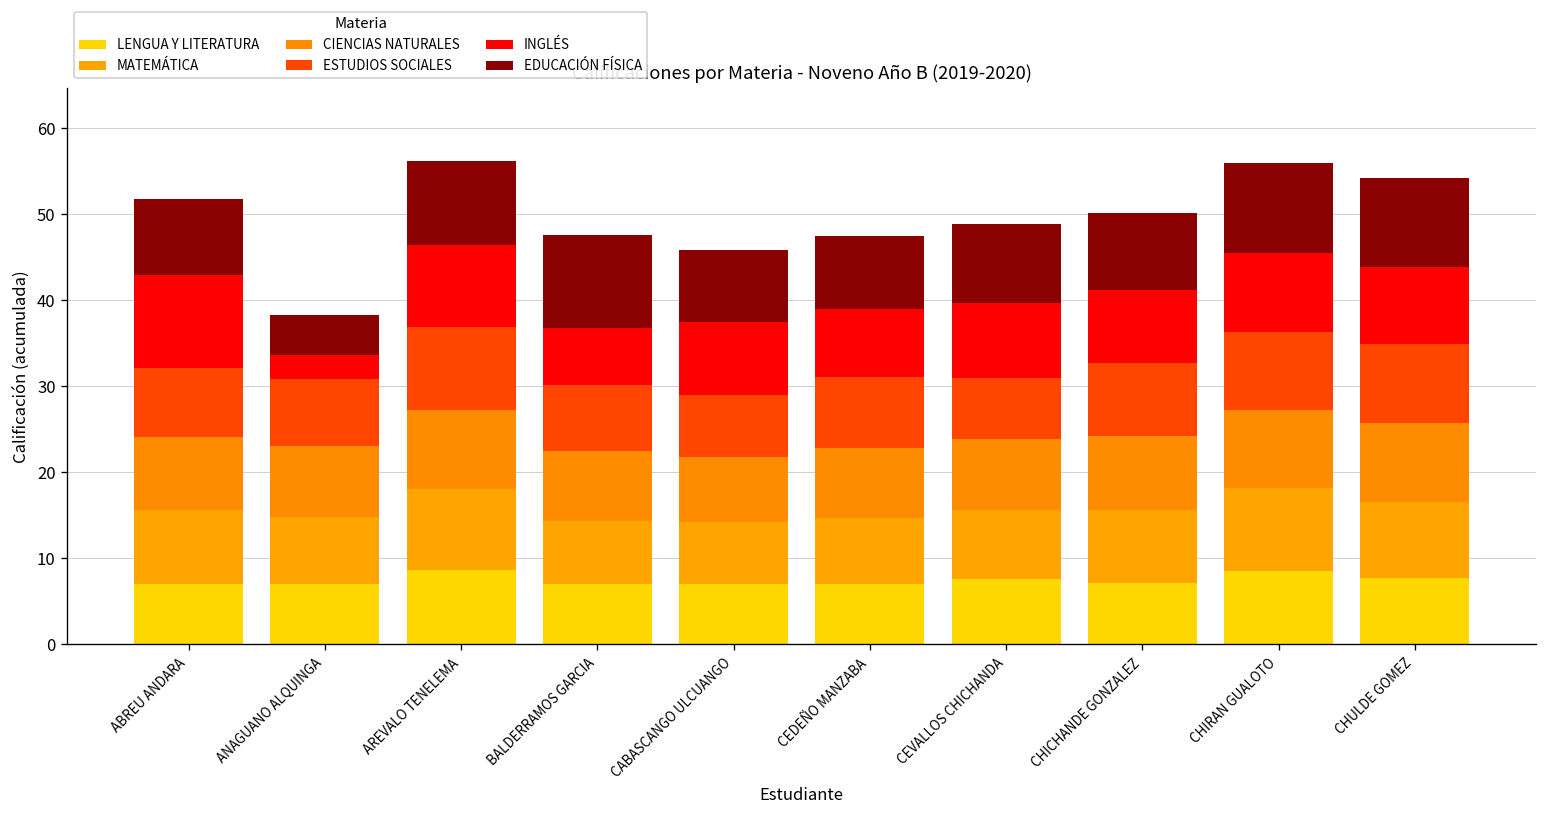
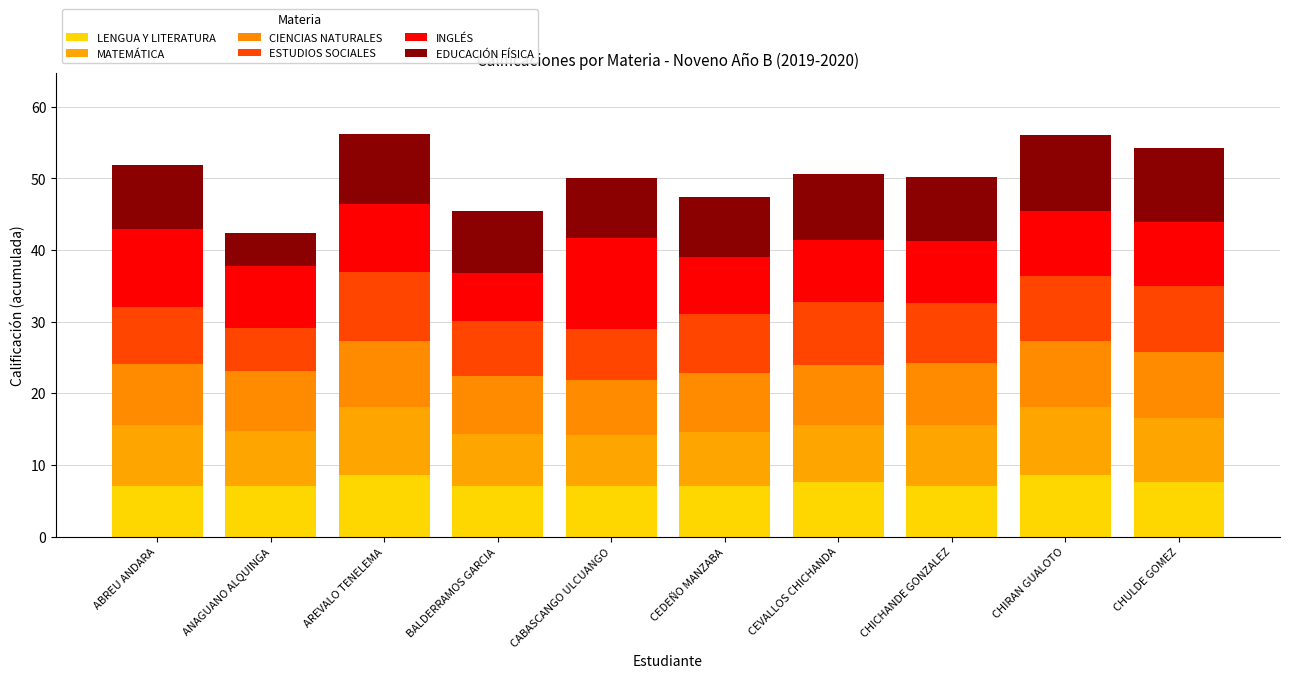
  {
    "ESTUDIOS SOCIALES": {
      "ABREU ANDARA": 8,
-     "ANAGUANO ALQUINGA": 8,
+     "ANAGUANO ALQUINGA": 6,
      "AREVALO TENELEMA": 10,
      "BALDERRAMOS GARCIA": 8,
      "CABASCANGO ULCUANGO": 7,
      "CEDEÑO MANZABA": 8,
-     "CEVALLOS CHICHANDA": 7,
+     "CEVALLOS CHICHANDA": 9,
      "CHICHANDE GONZALEZ": 8,
      "CHIRAN GUALOTO": 9,
      "CHULDE GOMEZ": 9
    },
    "INGLÉS": {
      "ABREU ANDARA": 11,
-     "ANAGUANO ALQUINGA": 3,
+     "ANAGUANO ALQUINGA": 9,
      "AREVALO TENELEMA": 9,
      "BALDERRAMOS GARCIA": 7,
-     "CABASCANGO ULCUANGO": 9,
+     "CABASCANGO ULCUANGO": 13,
      "CEDEÑO MANZABA": 8,
      "CEVALLOS CHICHANDA": 9,
      "CHICHANDE GONZALEZ": 9,
      "CHIRAN GUALOTO": 9,
      "CHULDE GOMEZ": 9
    },
    "EDUCACIÓN FÍSICA": {
      "ABREU ANDARA": 9,
      "ANAGUANO ALQUINGA": 5,
      "AREVALO TENELEMA": 10,
-     "BALDERRAMOS GARCIA": 11,
+     "BALDERRAMOS GARCIA": 9,
      "CABASCANGO ULCUANGO": 8,
      "CEDEÑO MANZABA": 8,
      "CEVALLOS CHICHANDA": 9,
      "CHICHANDE GONZALEZ": 9,
      "CHIRAN GUALOTO": 11,
      "CHULDE GOMEZ": 10
    }
  }
